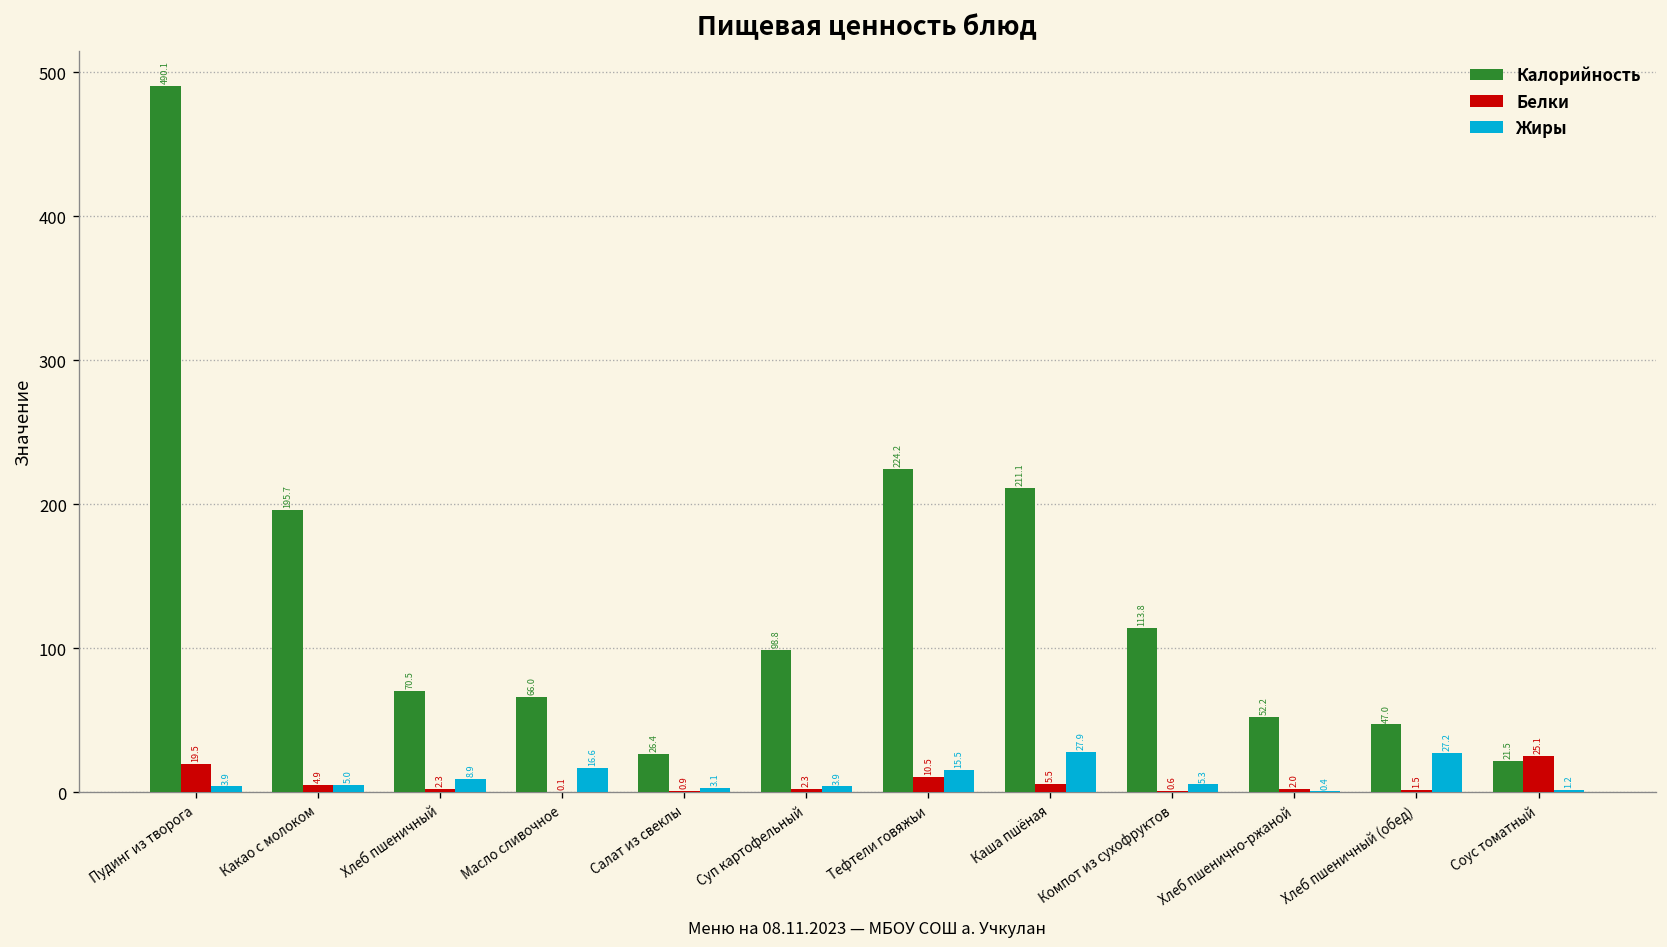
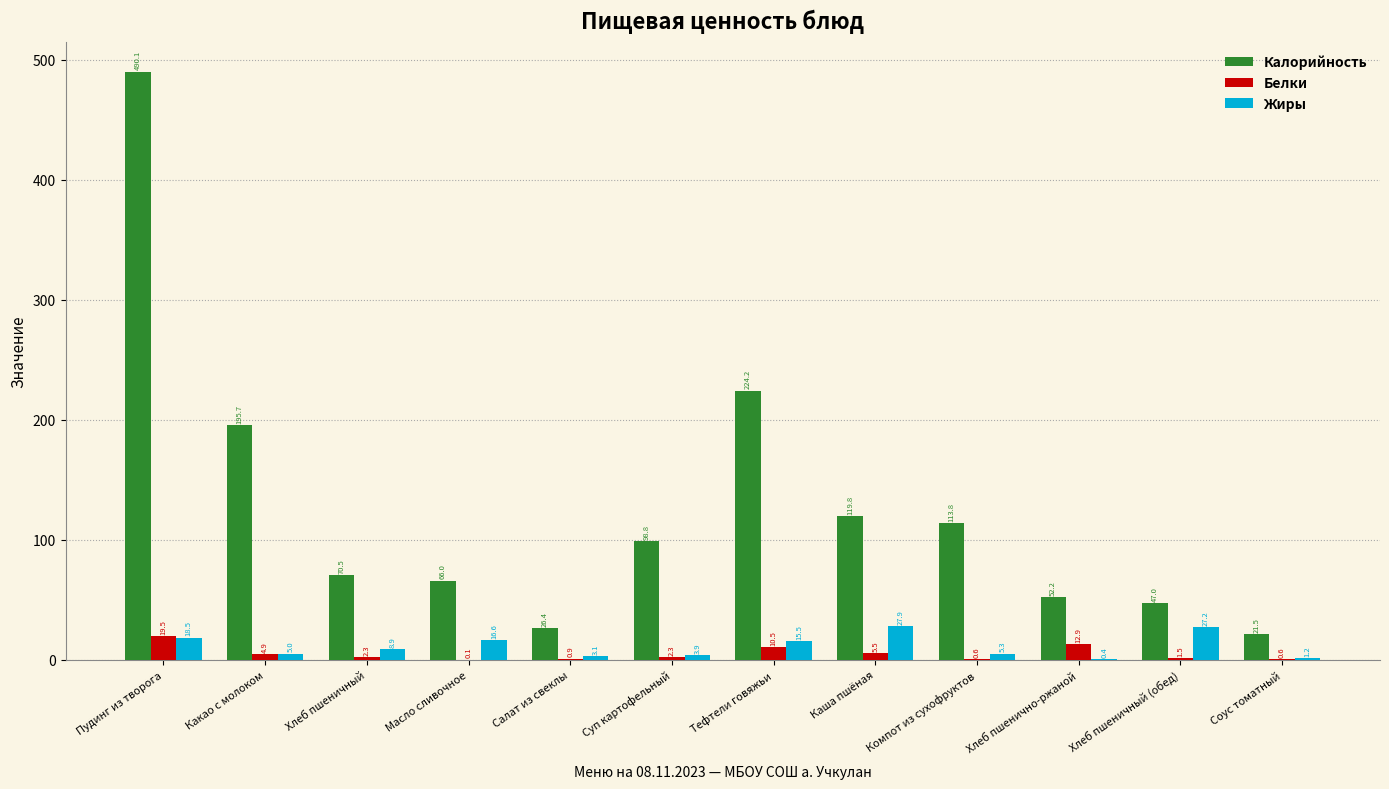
  {
    "Калорийность": {
      "Пудинг из творога": 490.1,
      "Какао с молоком": 195.7,
      "Хлеб пшеничный": 70.5,
      "Масло сливочное": 66.0,
      "Салат из свеклы": 26.4,
      "Суп картофельный": 98.8,
      "Тефтели говяжьи": 224.2,
-     "Каша пшёная": 211.1,
+     "Каша пшёная": 119.8,
      "Компот из сухофруктов": 113.8,
      "Хлеб пшенично-ржаной": 52.2,
      "Хлеб пшеничный (обед)": 47.0,
      "Соус томатный": 21.5
    },
    "Белки": {
      "Пудинг из творога": 19.5,
      "Какао с молоком": 4.9,
      "Хлеб пшеничный": 2.3,
      "Масло сливочное": 0.1,
      "Салат из свеклы": 0.9,
      "Суп картофельный": 2.3,
      "Тефтели говяжьи": 10.5,
      "Каша пшёная": 5.5,
      "Компот из сухофруктов": 0.6,
-     "Хлеб пшенично-ржаной": 2.0,
+     "Хлеб пшенично-ржаной": 12.9,
      "Хлеб пшеничный (обед)": 1.5,
-     "Соус томатный": 25.1
+     "Соус томатный": 0.6
    },
    "Жиры": {
-     "Пудинг из творога": 3.9,
+     "Пудинг из творога": 18.5,
      "Какао с молоком": 5.0,
      "Хлеб пшеничный": 8.9,
      "Масло сливочное": 16.6,
      "Салат из свеклы": 3.1,
      "Суп картофельный": 3.9,
      "Тефтели говяжьи": 15.5,
      "Каша пшёная": 27.9,
      "Компот из сухофруктов": 5.3,
      "Хлеб пшенично-ржаной": 0.4,
      "Хлеб пшеничный (обед)": 27.2,
      "Соус томатный": 1.2
    }
  }
